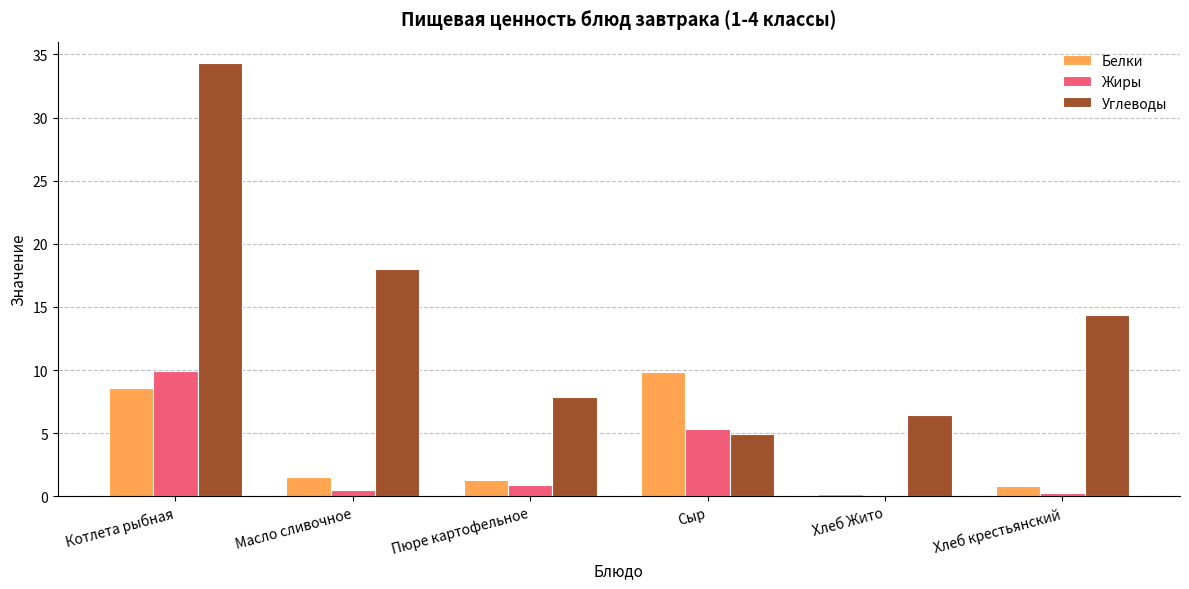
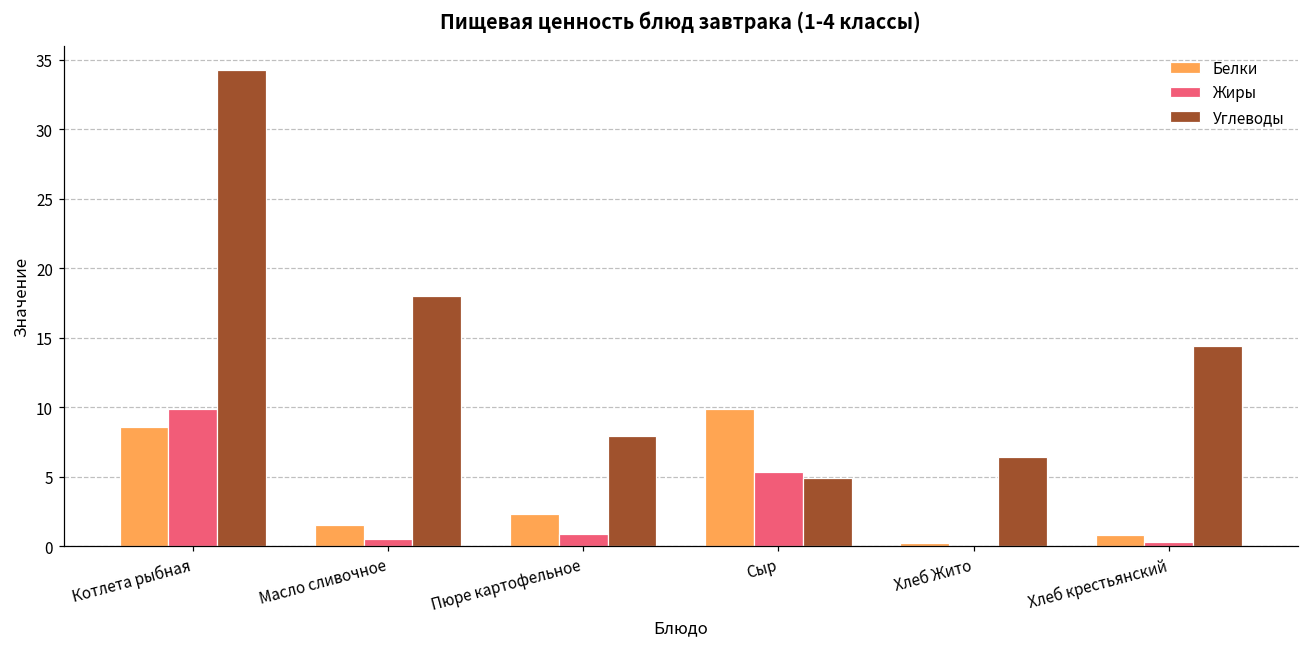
  {
    "Белки": {
      "Котлета рыбная": 8.6,
      "Масло сливочное": 1.5,
-     "Пюре картофельное": 1.3,
+     "Пюре картофельное": 2.3,
      "Сыр": 9.9,
      "Хлеб Жито": 0.2,
      "Хлеб крестьянский": 0.8
    },
    "Жиры": {
      "Котлета рыбная": 9.9,
      "Масло сливочное": 0.5,
      "Пюре картофельное": 0.9,
      "Сыр": 5.3,
      "Хлеб Жито": 0.0,
      "Хлеб крестьянский": 0.3
    },
    "Углеводы": {
      "Котлета рыбная": 34.3,
      "Масло сливочное": 18.0,
      "Пюре картофельное": 7.9,
      "Сыр": 4.9,
      "Хлеб Жито": 6.4,
      "Хлеб крестьянский": 14.4
    }
  }
